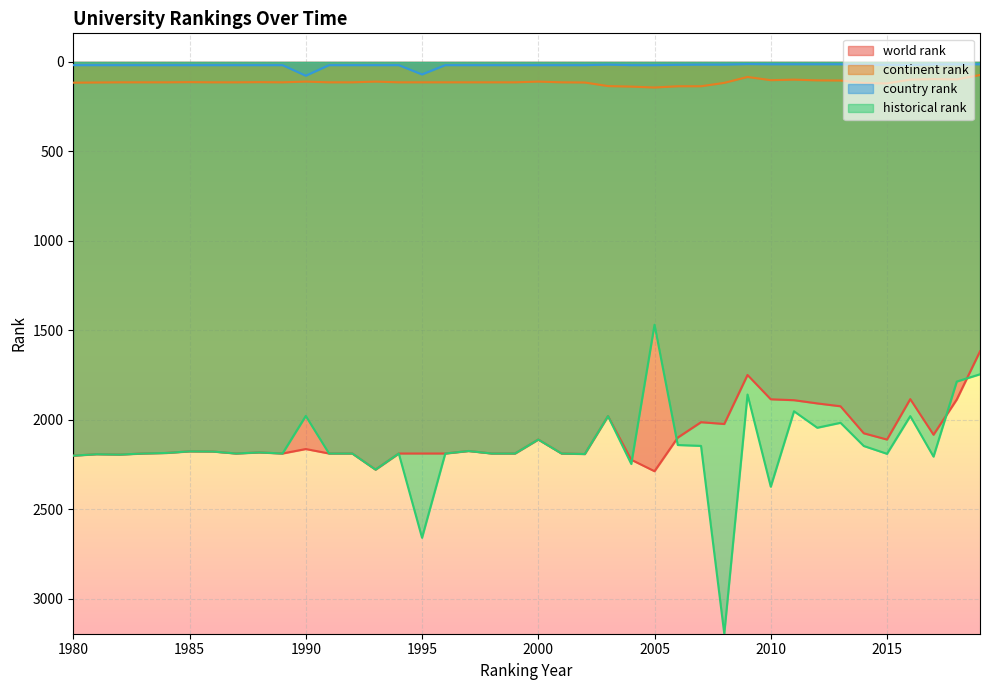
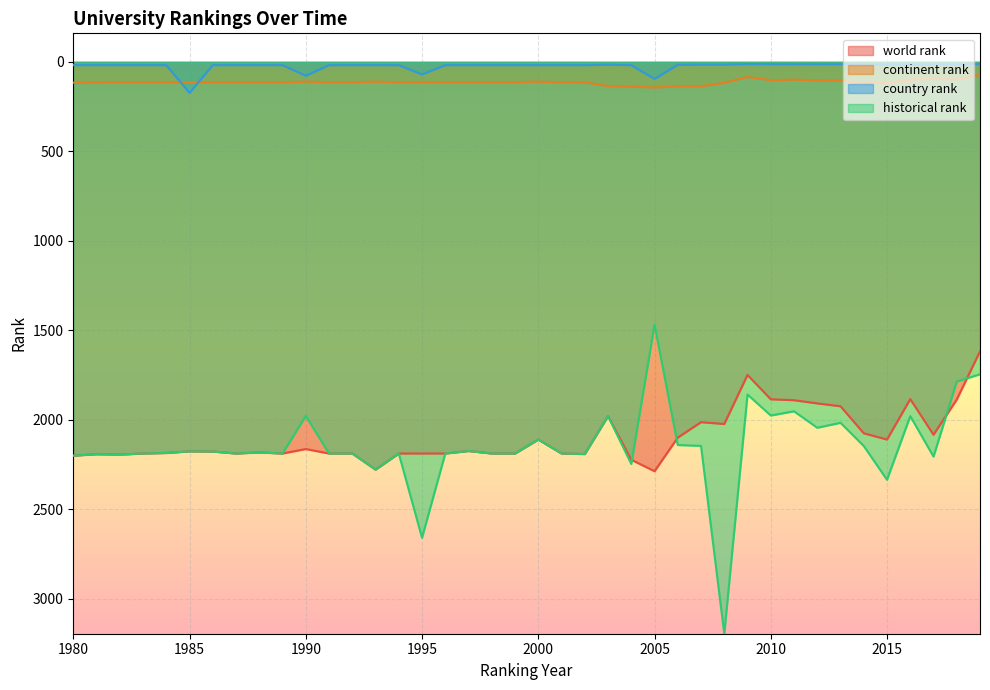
  {
    "country rank": {
      "1980": 20,
-     "1985": 20,
+     "1985": 170,
      "1990": 80,
      "1995": 70,
      "2000": 20,
-     "2005": 20,
+     "2005": 100,
      "2010": 10
    },
    "historical rank": {
      "1990": 1980,
      "1995": 2660,
      "2005": 1470,
-     "2010": 2370,
-     "2015": 2190
+     "2010": 1980,
+     "2015": 2340
    }
  }
